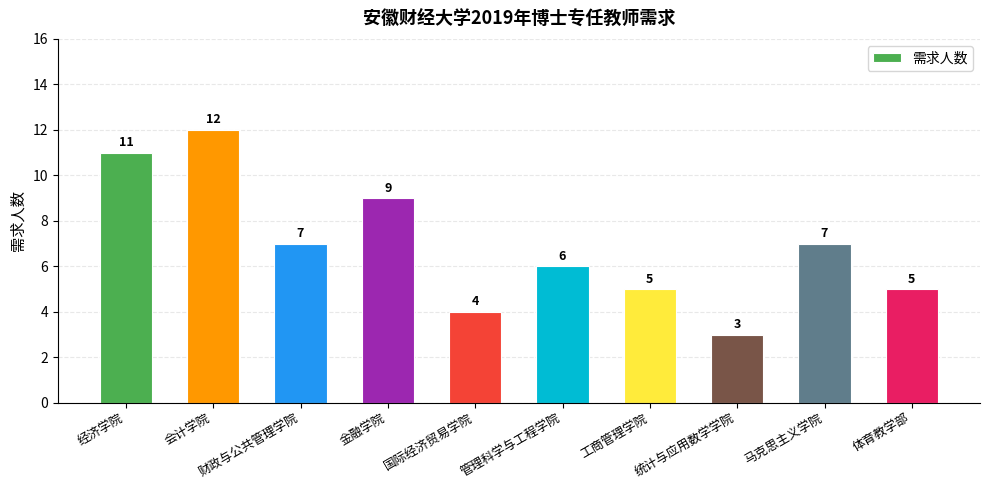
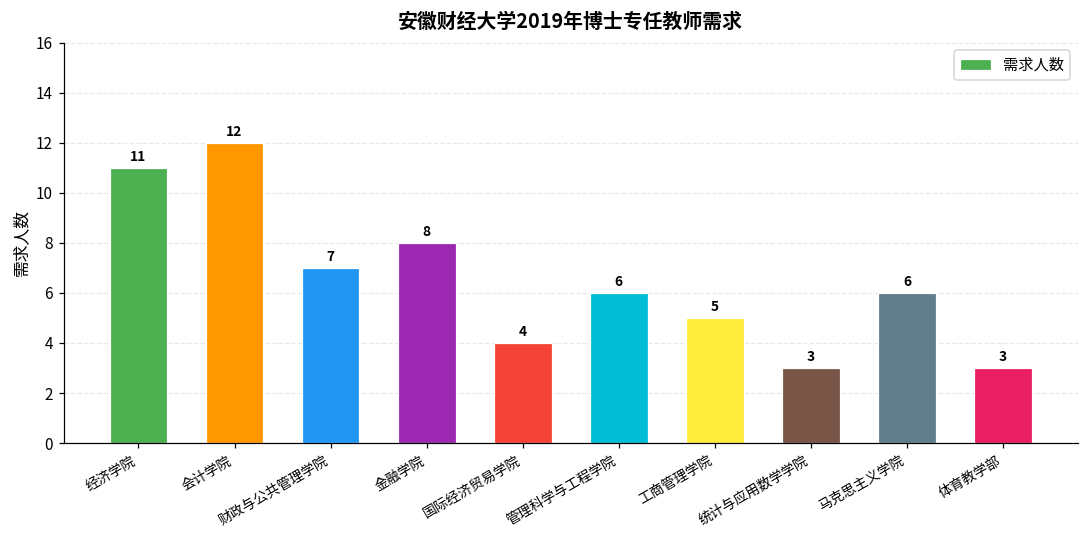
  {
    "经济学院": 11,
    "会计学院": 12,
    "财政与公共管理学院": 7,
-   "金融学院": 9,
+   "金融学院": 8,
    "国际经济贸易学院": 4,
    "管理科学与工程学院": 6,
    "工商管理学院": 5,
    "统计与应用数学学院": 3,
-   "马克思主义学院": 7,
-   "体育教学部": 5
+   "马克思主义学院": 6,
+   "体育教学部": 3
  }
